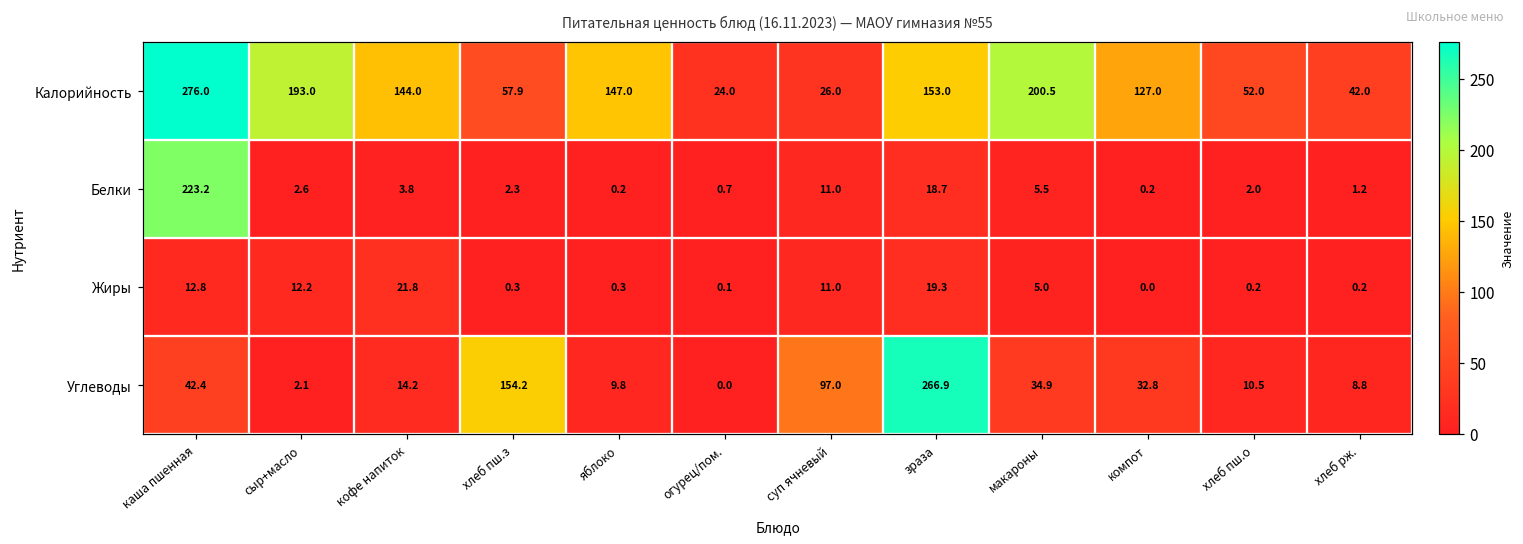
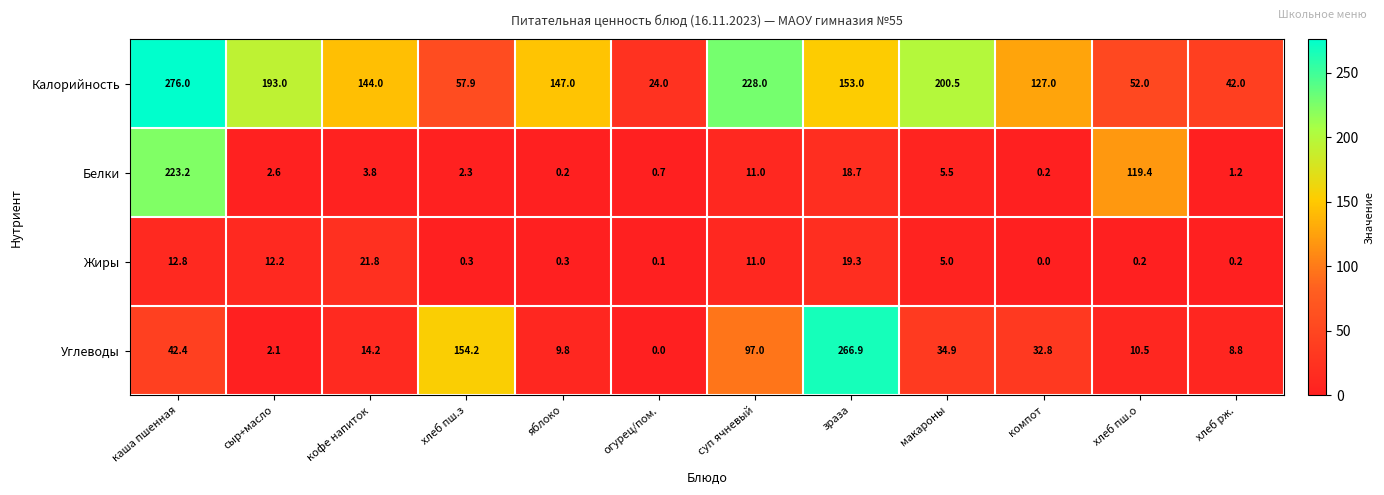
  {
    "Калорийность": {
      "каша пшенная": 276.0,
      "сыр+масло": 193.0,
      "кофе напиток": 144.0,
      "хлеб пш.з": 57.9,
      "яблоко": 147.0,
      "огурец/пом.": 24.0,
-     "суп ячневый": 26.0,
+     "суп ячневый": 228.0,
      "зраза": 153.0,
      "макароны": 200.5,
      "компот": 127.0,
      "хлеб пш.о": 52.0,
      "хлеб рж.": 42.0
    },
    "Белки": {
      "каша пшенная": 223.2,
      "сыр+масло": 2.6,
      "кофе напиток": 3.8,
      "хлеб пш.з": 2.3,
      "яблоко": 0.2,
      "огурец/пом.": 0.7,
      "суп ячневый": 11.0,
      "зраза": 18.7,
      "макароны": 5.5,
      "компот": 0.2,
-     "хлеб пш.о": 2.0,
+     "хлеб пш.о": 119.4,
      "хлеб рж.": 1.2
    },
    "Жиры": {
      "каша пшенная": 12.8,
      "сыр+масло": 12.2,
      "кофе напиток": 21.8,
      "хлеб пш.з": 0.3,
      "яблоко": 0.3,
      "огурец/пом.": 0.1,
      "суп ячневый": 11.0,
      "зраза": 19.3,
      "макароны": 5.0,
      "компот": 0.0,
      "хлеб пш.о": 0.2,
      "хлеб рж.": 0.2
    },
    "Углеводы": {
      "каша пшенная": 42.4,
      "сыр+масло": 2.1,
      "кофе напиток": 14.2,
      "хлеб пш.з": 154.2,
      "яблоко": 9.8,
      "огурец/пом.": 0.0,
      "суп ячневый": 97.0,
      "зраза": 266.9,
      "макароны": 34.9,
      "компот": 32.8,
      "хлеб пш.о": 10.5,
      "хлеб рж.": 8.8
    }
  }
